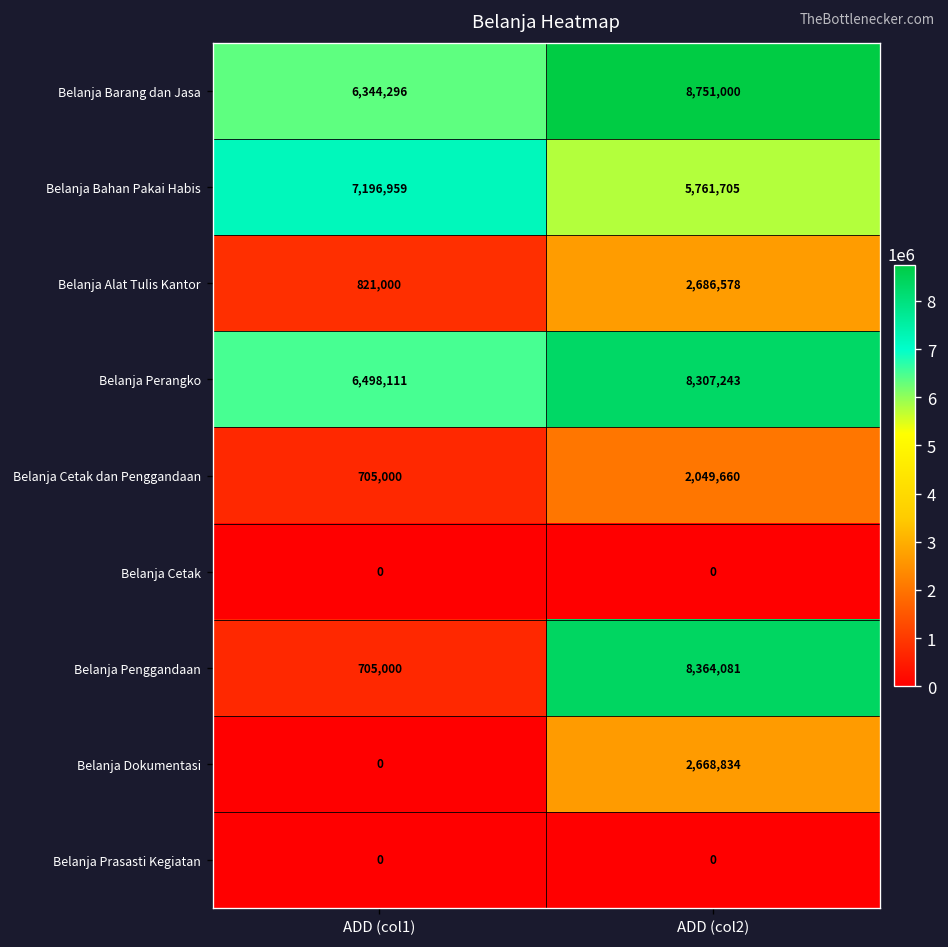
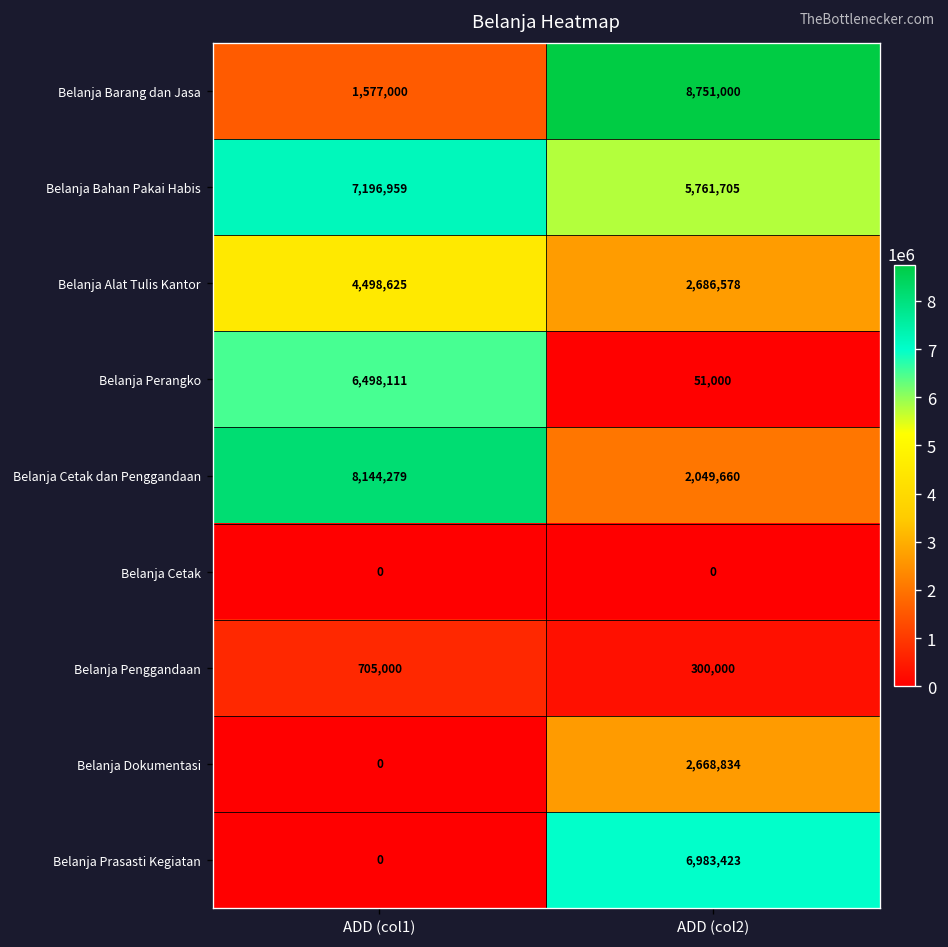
  {
    "Belanja Barang dan Jasa": {
-     "ADD (col1)": "6,344,296",
+     "ADD (col1)": "1,577,000",
      "ADD (col2)": "8,751,000"
    },
    "Belanja Bahan Pakai Habis": {
      "ADD (col1)": "7,196,959",
      "ADD (col2)": "5,761,705"
    },
    "Belanja Alat Tulis Kantor": {
-     "ADD (col1)": "821,000",
+     "ADD (col1)": "4,498,625",
      "ADD (col2)": "2,686,578"
    },
    "Belanja Perangko": {
      "ADD (col1)": "6,498,111",
-     "ADD (col2)": "8,307,243"
+     "ADD (col2)": "51,000"
    },
    "Belanja Cetak dan Penggandaan": {
-     "ADD (col1)": "705,000",
+     "ADD (col1)": "8,144,279",
      "ADD (col2)": "2,049,660"
    },
    "Belanja Cetak": {
      "ADD (col1)": "0",
      "ADD (col2)": "0"
    },
    "Belanja Penggandaan": {
      "ADD (col1)": "705,000",
-     "ADD (col2)": "8,364,081"
+     "ADD (col2)": "300,000"
    },
    "Belanja Dokumentasi": {
      "ADD (col1)": "0",
      "ADD (col2)": "2,668,834"
    },
    "Belanja Prasasti Kegiatan": {
      "ADD (col1)": "0",
-     "ADD (col2)": "0"
+     "ADD (col2)": "6,983,423"
    }
  }
